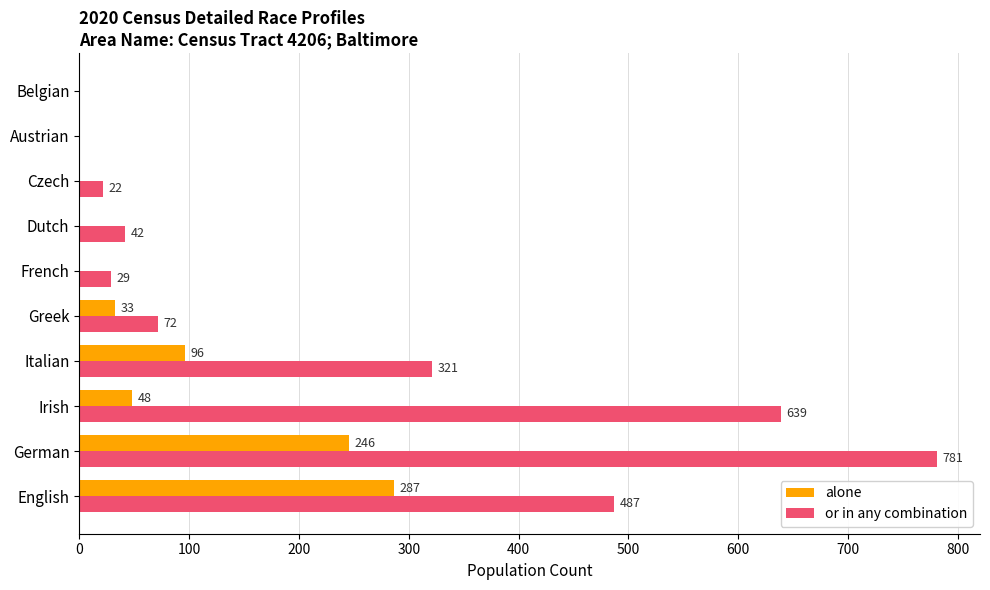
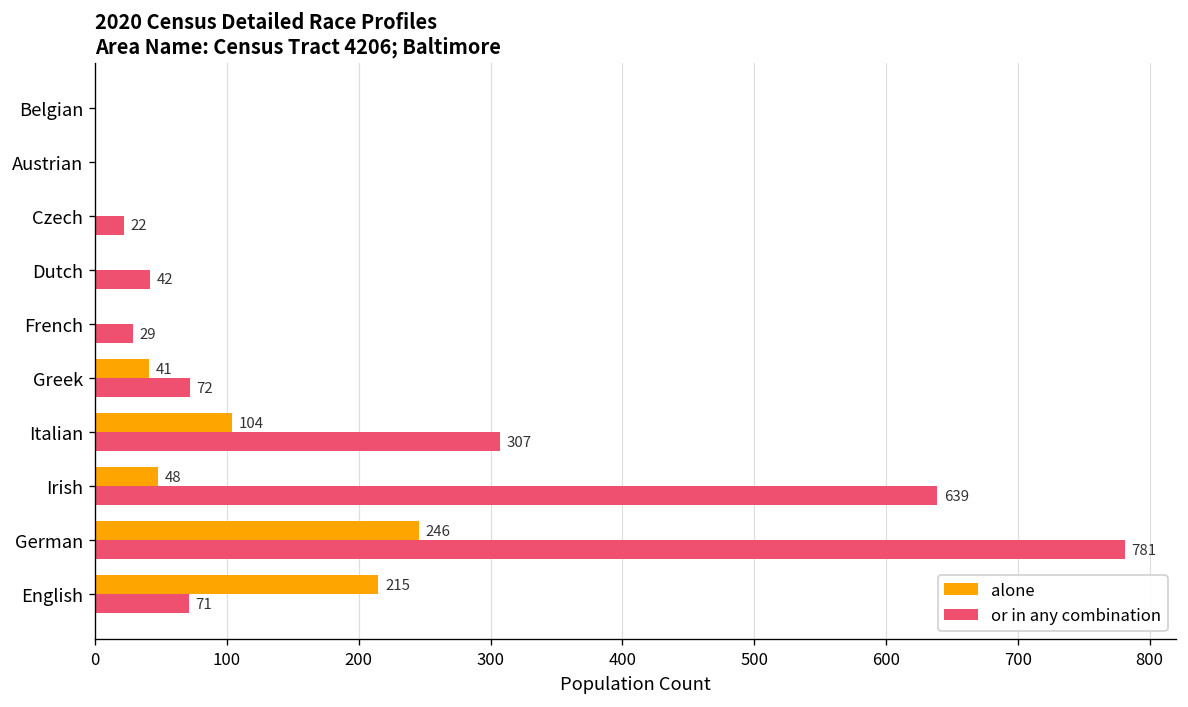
  {
    "alone": {
-     "Greek": 33,
-     "Italian": 96,
+     "Greek": 41,
+     "Italian": 104,
      "Irish": 48,
      "German": 246,
-     "English": 287
+     "English": 215
    },
    "or in any combination": {
      "Czech": 22,
      "Dutch": 42,
      "French": 29,
      "Greek": 72,
-     "Italian": 321,
+     "Italian": 307,
      "Irish": 639,
      "German": 781,
-     "English": 487
+     "English": 71
    }
  }
